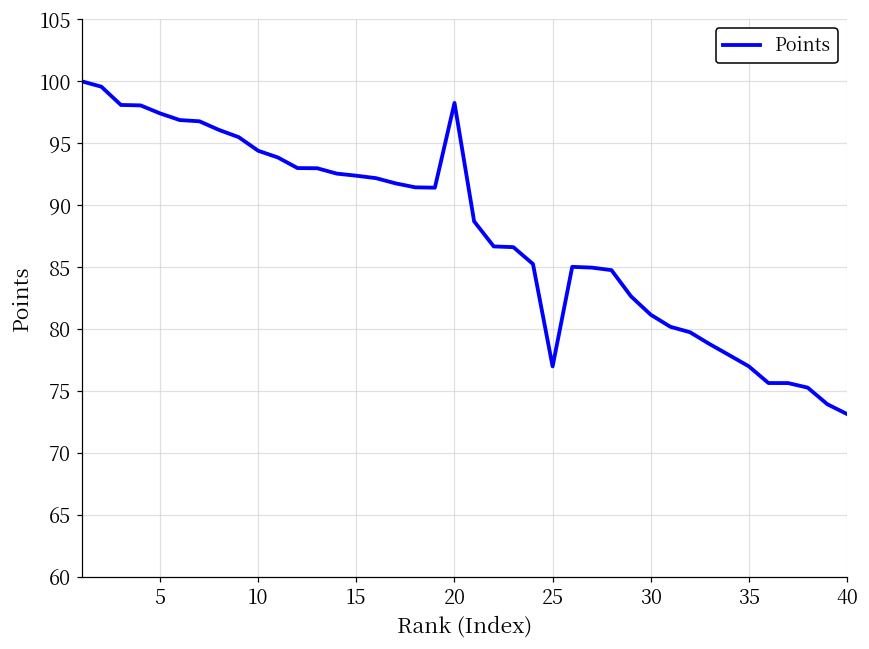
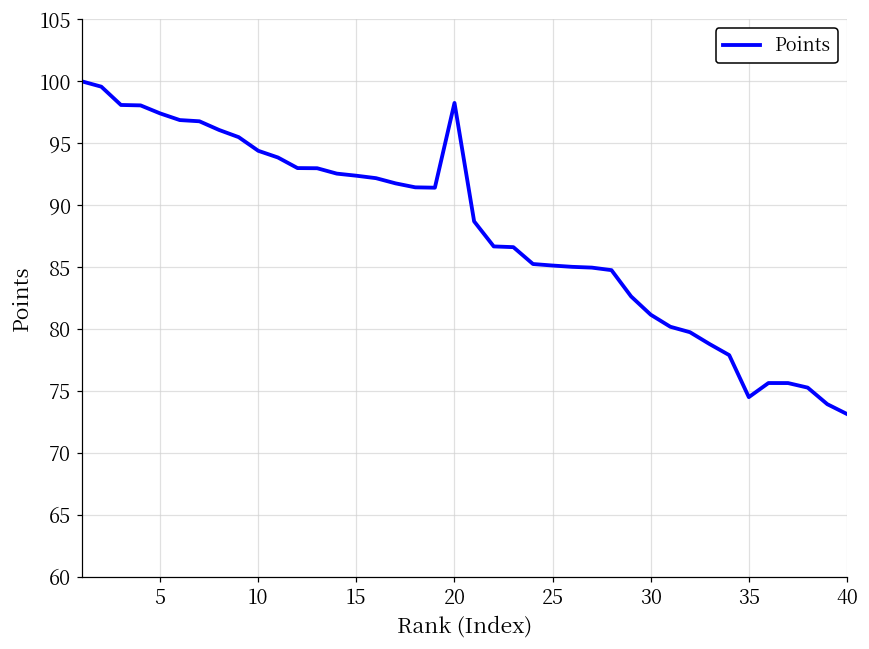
  {
    "5": 97.4,
    "10": 94.4,
    "15": 92.4,
    "20": 98.3,
-   "25": 77.0,
+   "25": 85.1,
    "30": 81.2,
-   "35": 77.0,
+   "35": 74.5,
    "40": 73.2
  }
